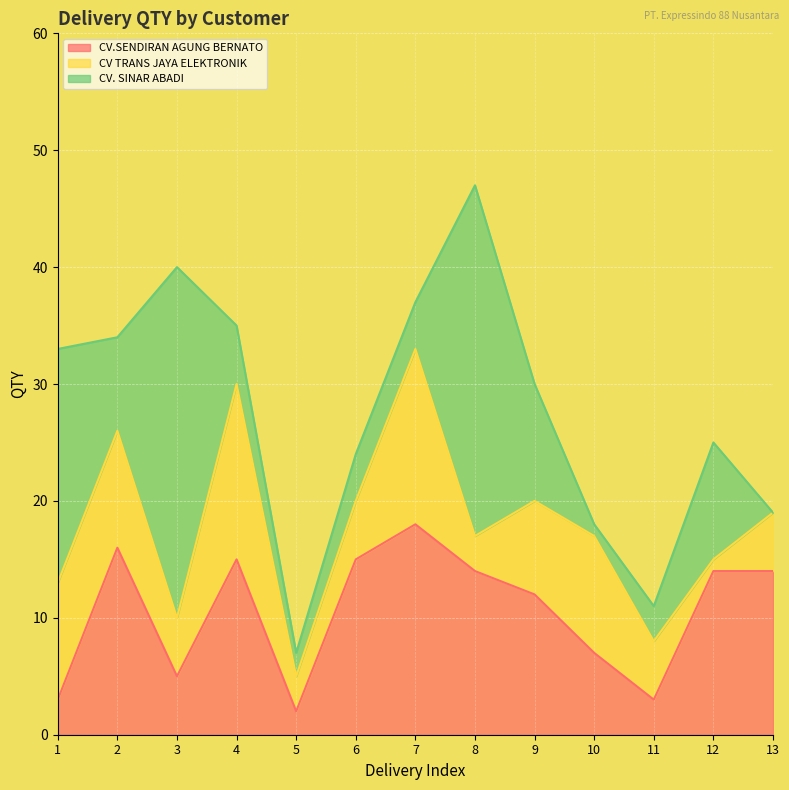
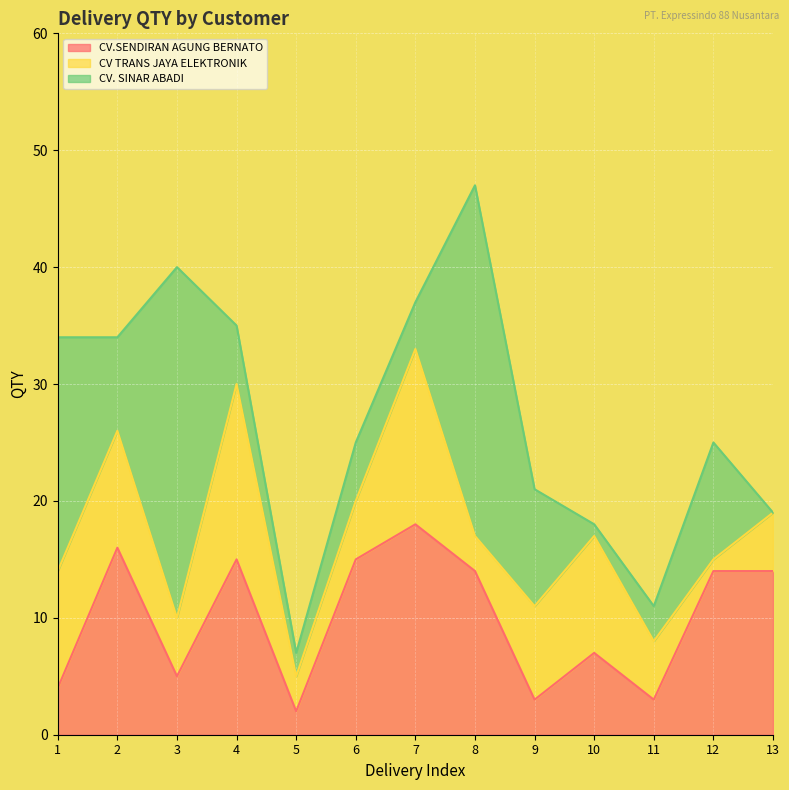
  {
    "CV.SENDIRAN AGUNG BERNATO": {
-     "1": 3,
+     "1": 4,
      "2": 16,
      "3": 5,
      "4": 15,
      "5": 2,
      "6": 15,
      "7": 18,
      "8": 14,
-     "9": 12,
+     "9": 3,
      "10": 7,
      "11": 3,
      "12": 14,
      "13": 14
    },
    "CV TRANS JAYA ELEKTRONIK": {
      "1": 10,
      "2": 10,
      "3": 5,
      "4": 15,
      "5": 3,
      "6": 5,
      "7": 15,
      "8": 3,
      "9": 8,
      "10": 10,
      "11": 5,
      "12": 1
    },
    "CV. SINAR ABADI": {
      "1": 20,
      "2": 8,
      "3": 30,
      "4": 5,
      "5": 2,
-     "6": 4,
+     "6": 5,
      "7": 4,
      "8": 30,
      "9": 10,
      "10": 1,
      "11": 3,
      "12": 10
    }
  }
